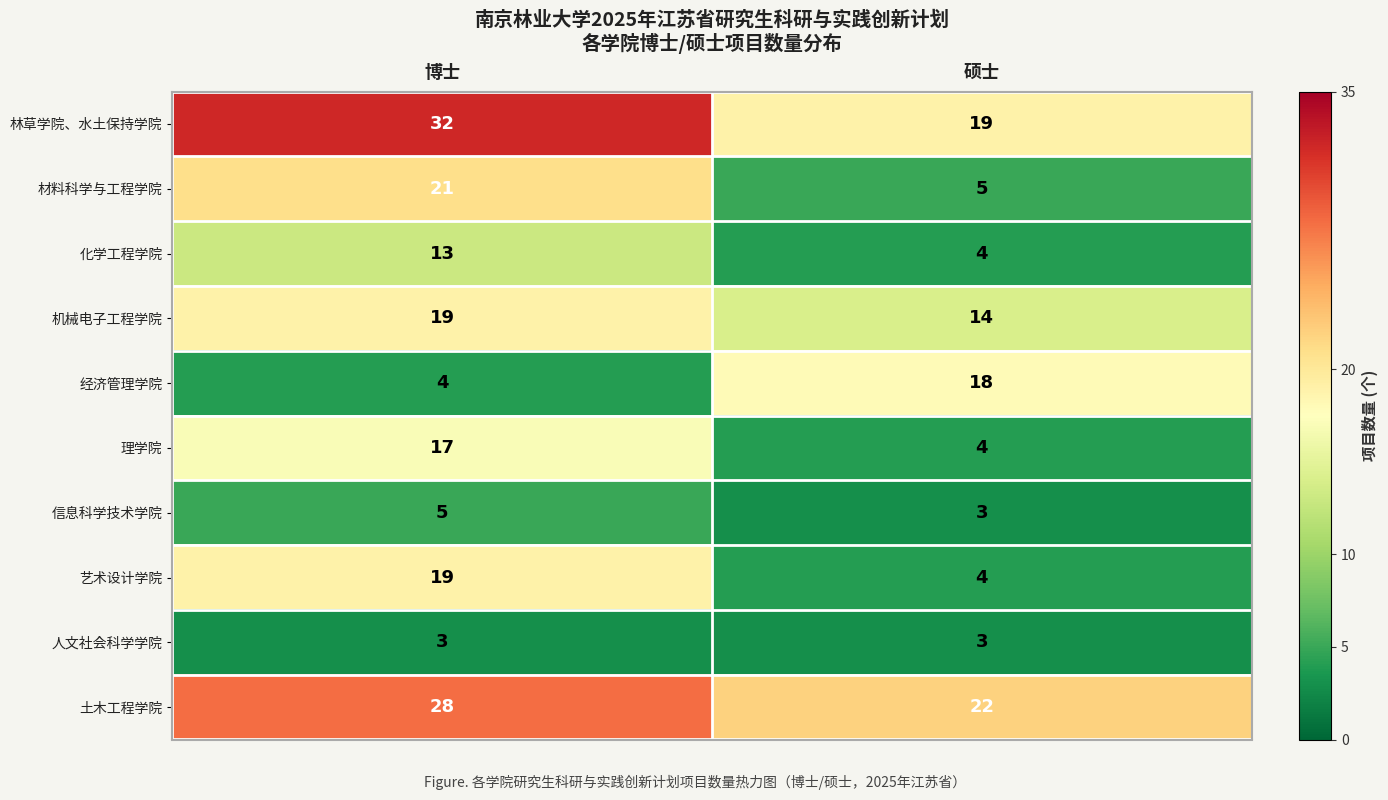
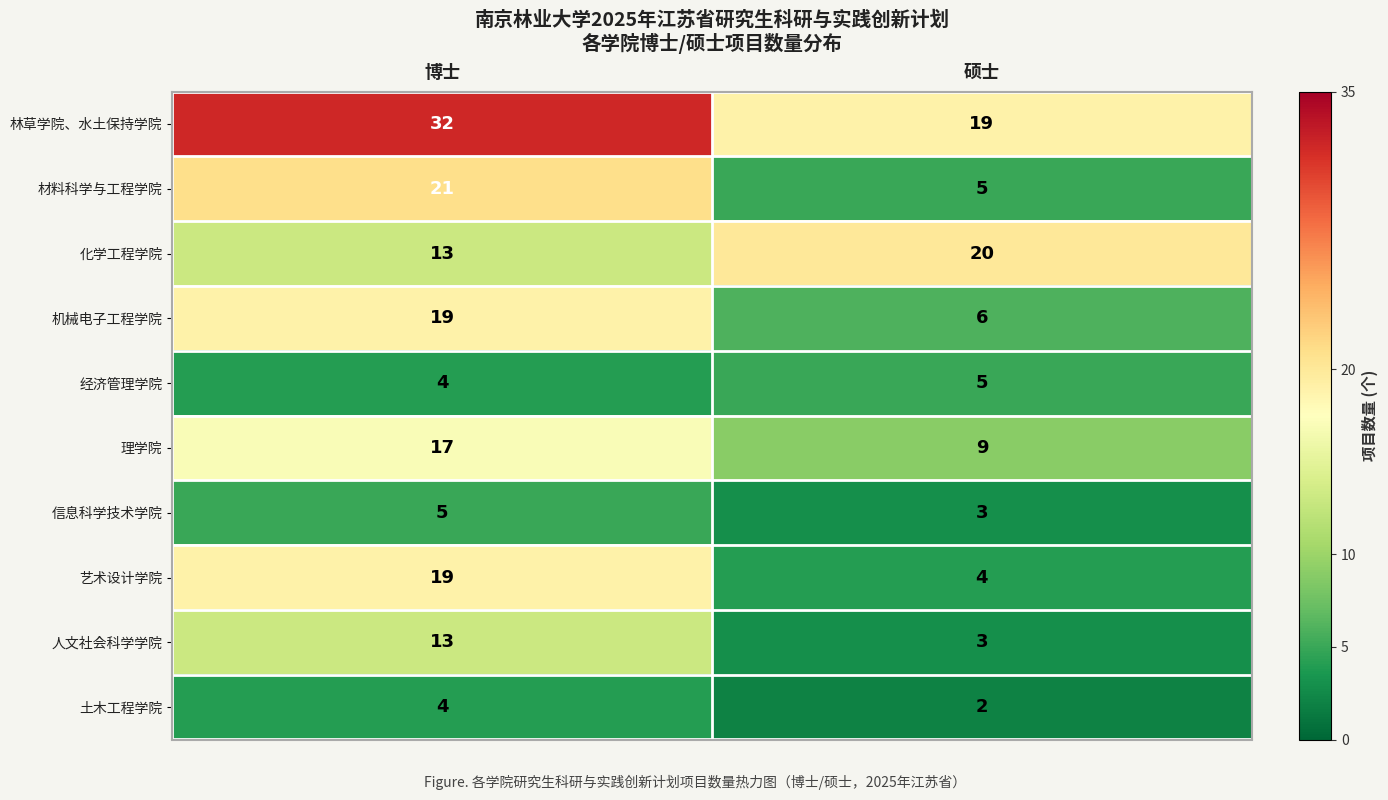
  {
    "林草学院、水土保持学院": {
      "博士": 32,
      "硕士": 19
    },
    "材料科学与工程学院": {
      "博士": 21,
      "硕士": 5
    },
    "化学工程学院": {
      "博士": 13,
-     "硕士": 4
+     "硕士": 20
    },
    "机械电子工程学院": {
      "博士": 19,
-     "硕士": 14
+     "硕士": 6
    },
    "经济管理学院": {
      "博士": 4,
-     "硕士": 18
+     "硕士": 5
    },
    "理学院": {
      "博士": 17,
-     "硕士": 4
+     "硕士": 9
    },
    "信息科学技术学院": {
      "博士": 5,
      "硕士": 3
    },
    "艺术设计学院": {
      "博士": 19,
      "硕士": 4
    },
    "人文社会科学学院": {
-     "博士": 3,
+     "博士": 13,
      "硕士": 3
    },
    "土木工程学院": {
-     "博士": 28,
-     "硕士": 22
+     "博士": 4,
+     "硕士": 2
    }
  }
